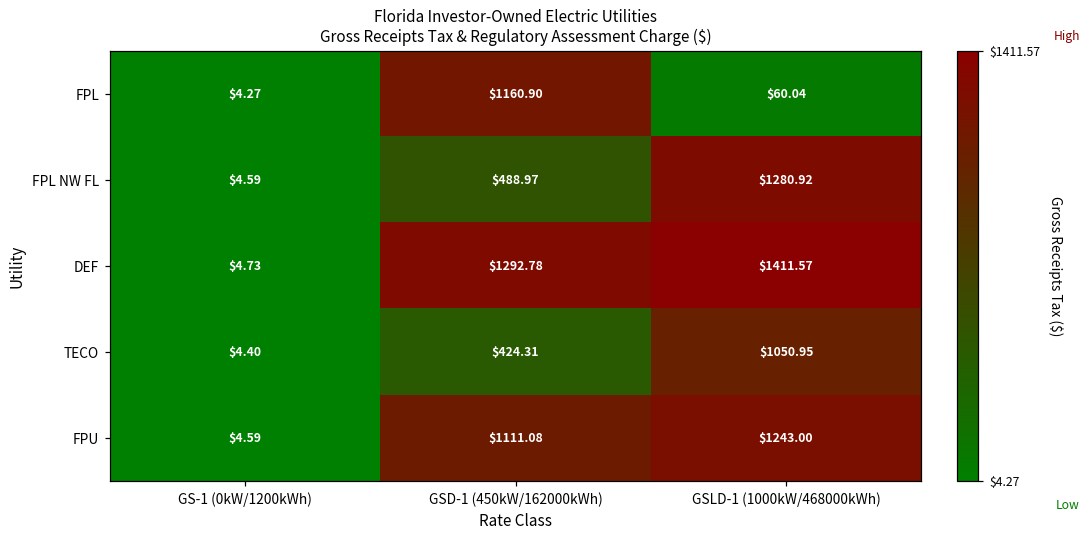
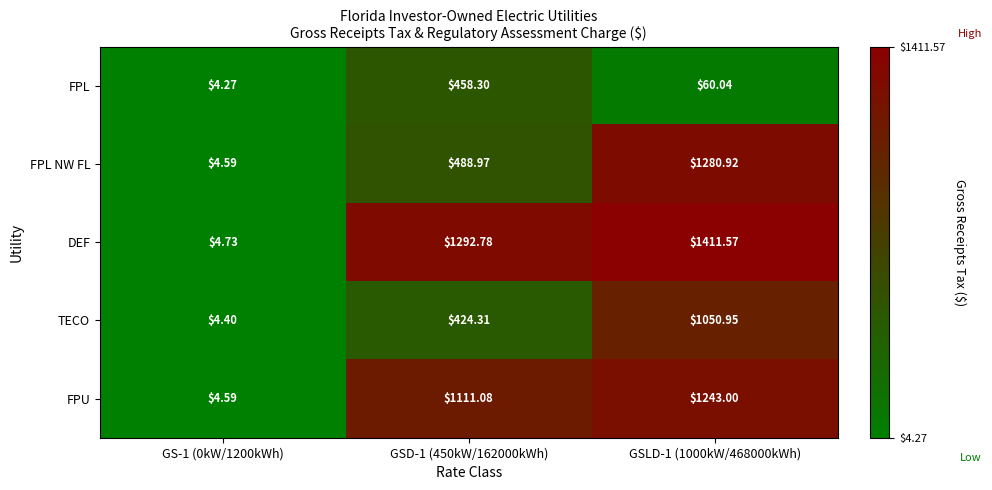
  {
    "FPL": {
      "GS-1 (0kW/1200kWh)": "$4.27",
-     "GSD-1 (450kW/162000kWh)": "$1160.90",
+     "GSD-1 (450kW/162000kWh)": "$458.30",
      "GSLD-1 (1000kW/468000kWh)": "$60.04"
    },
    "FPL NW FL": {
      "GS-1 (0kW/1200kWh)": "$4.59",
      "GSD-1 (450kW/162000kWh)": "$488.97",
      "GSLD-1 (1000kW/468000kWh)": "$1280.92"
    },
    "DEF": {
      "GS-1 (0kW/1200kWh)": "$4.73",
      "GSD-1 (450kW/162000kWh)": "$1292.78",
      "GSLD-1 (1000kW/468000kWh)": "$1411.57"
    },
    "TECO": {
      "GS-1 (0kW/1200kWh)": "$4.40",
      "GSD-1 (450kW/162000kWh)": "$424.31",
      "GSLD-1 (1000kW/468000kWh)": "$1050.95"
    },
    "FPU": {
      "GS-1 (0kW/1200kWh)": "$4.59",
      "GSD-1 (450kW/162000kWh)": "$1111.08",
      "GSLD-1 (1000kW/468000kWh)": "$1243.00"
    }
  }
